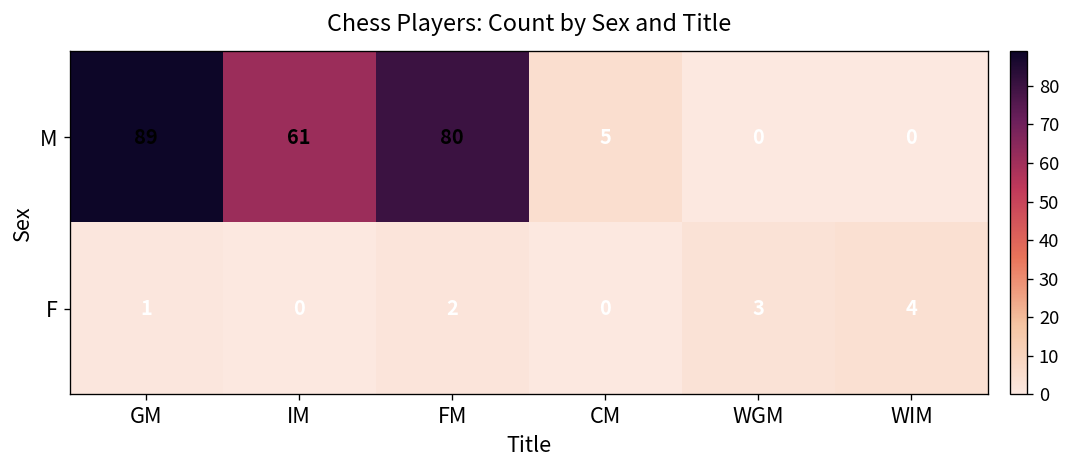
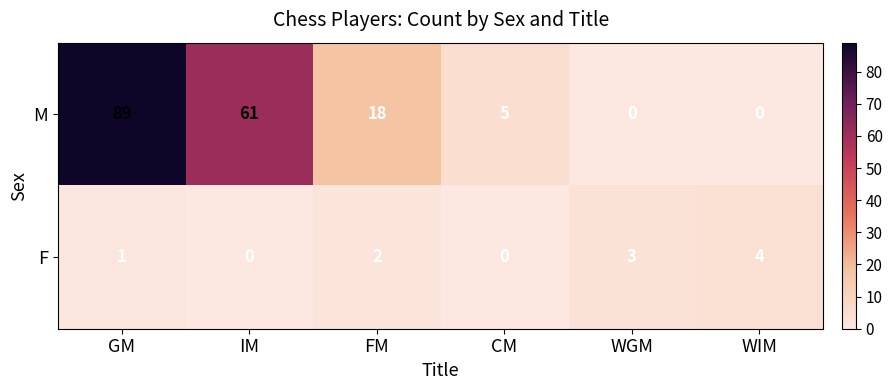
  {
    "M": {
      "IM": 61,
-     "FM": 80,
+     "FM": 18,
      "CM": 5
    }
  }
